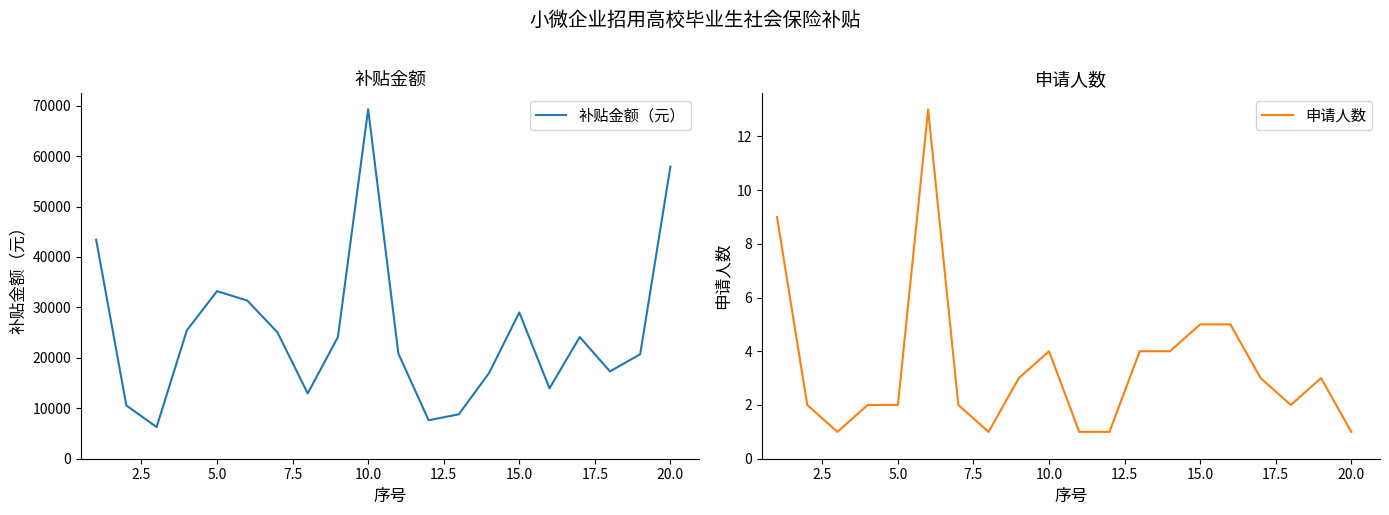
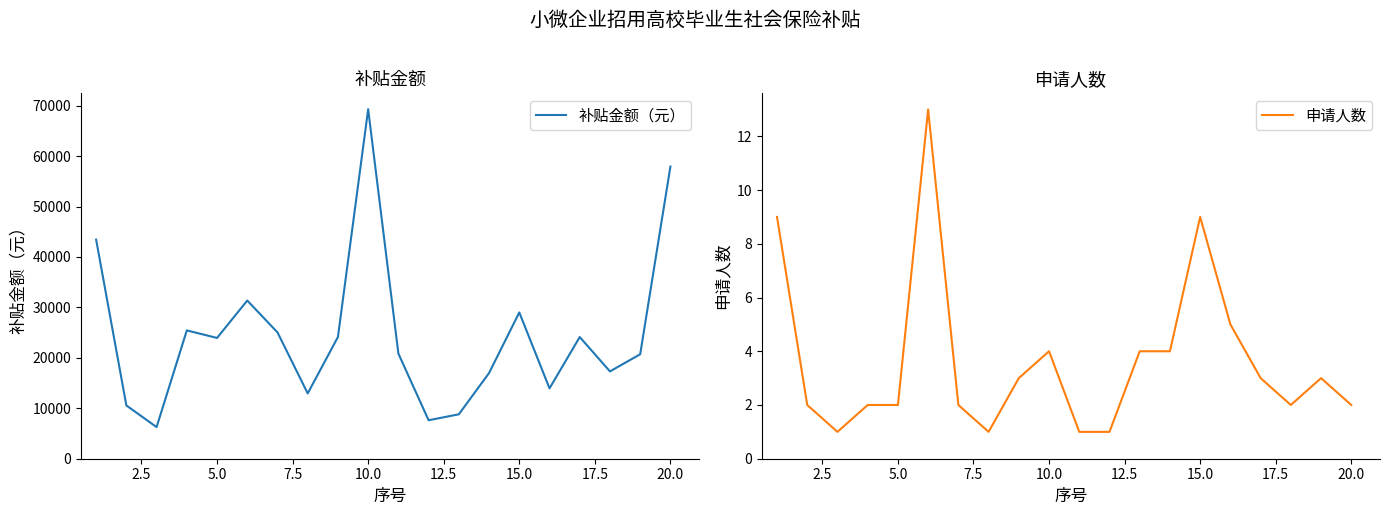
  {
    "补贴金额": {
-     "5.0": 33000,
+     "5.0": 24000,
      "10.0": 69000,
      "15.0": 29000,
      "20.0": 58000
    },
    "申请人数": {
      "5.0": 2,
      "10.0": 4,
-     "15.0": 5,
-     "20.0": 1
+     "15.0": 9,
+     "20.0": 2
    }
  }
